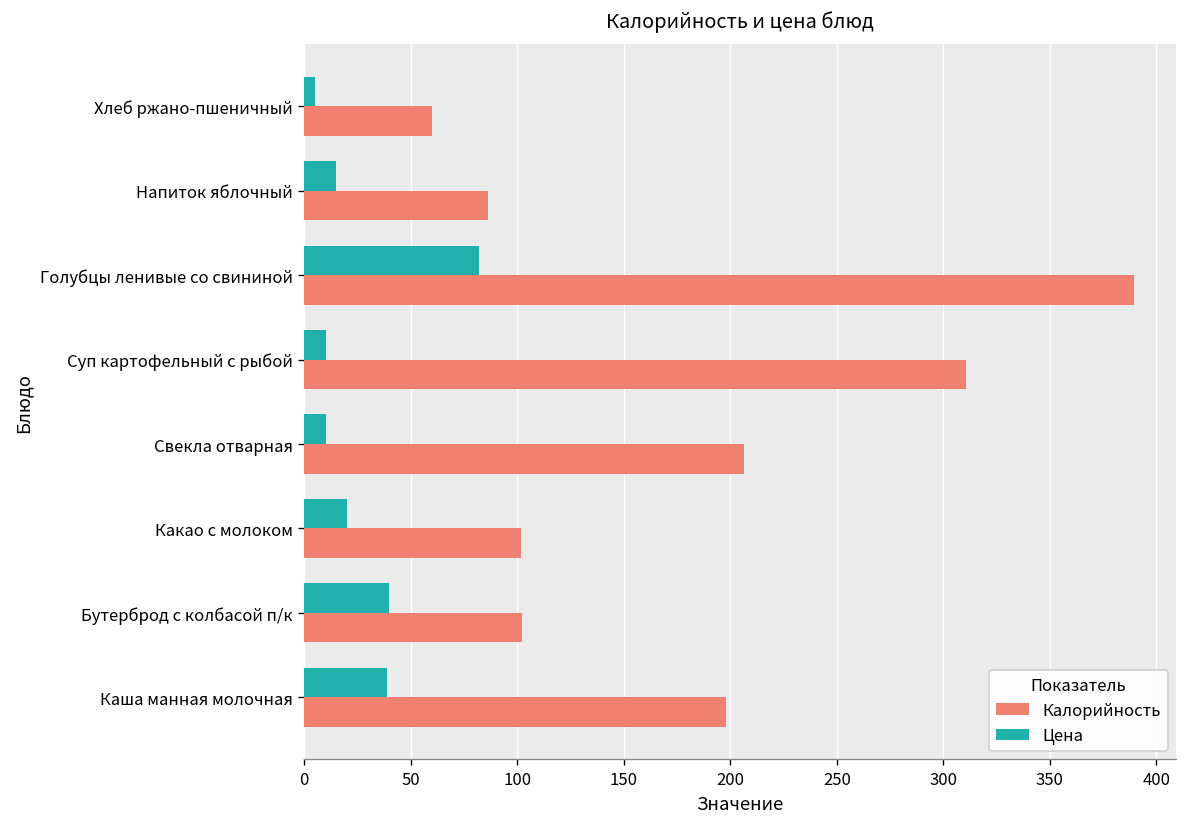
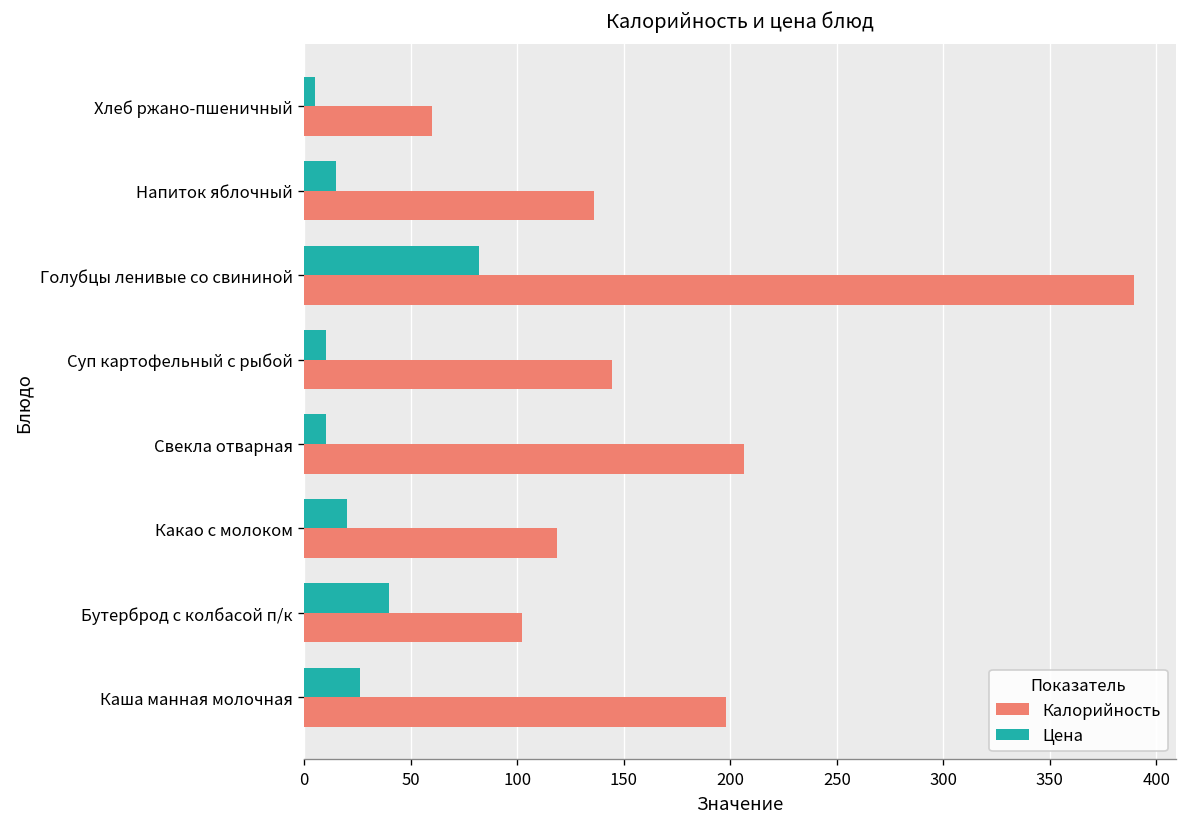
  {
    "Калорийность": {
      "Хлеб ржано-пшеничный": 60,
-     "Напиток яблочный": 86,
+     "Напиток яблочный": 136,
      "Голубцы ленивые со свининой": 390,
-     "Суп картофельный с рыбой": 311,
+     "Суп картофельный с рыбой": 145,
      "Свекла отварная": 206,
-     "Какао с молоком": 102,
+     "Какао с молоком": 119,
      "Бутерброд с колбасой п/к": 102,
      "Каша манная молочная": 198
    },
    "Цена": {
      "Хлеб ржано-пшеничный": 5,
      "Напиток яблочный": 15,
      "Голубцы ленивые со свининой": 82,
      "Суп картофельный с рыбой": 10,
      "Свекла отварная": 10,
      "Какао с молоком": 20,
      "Бутерброд с колбасой п/к": 40,
-     "Каша манная молочная": 39
+     "Каша манная молочная": 26
    }
  }
